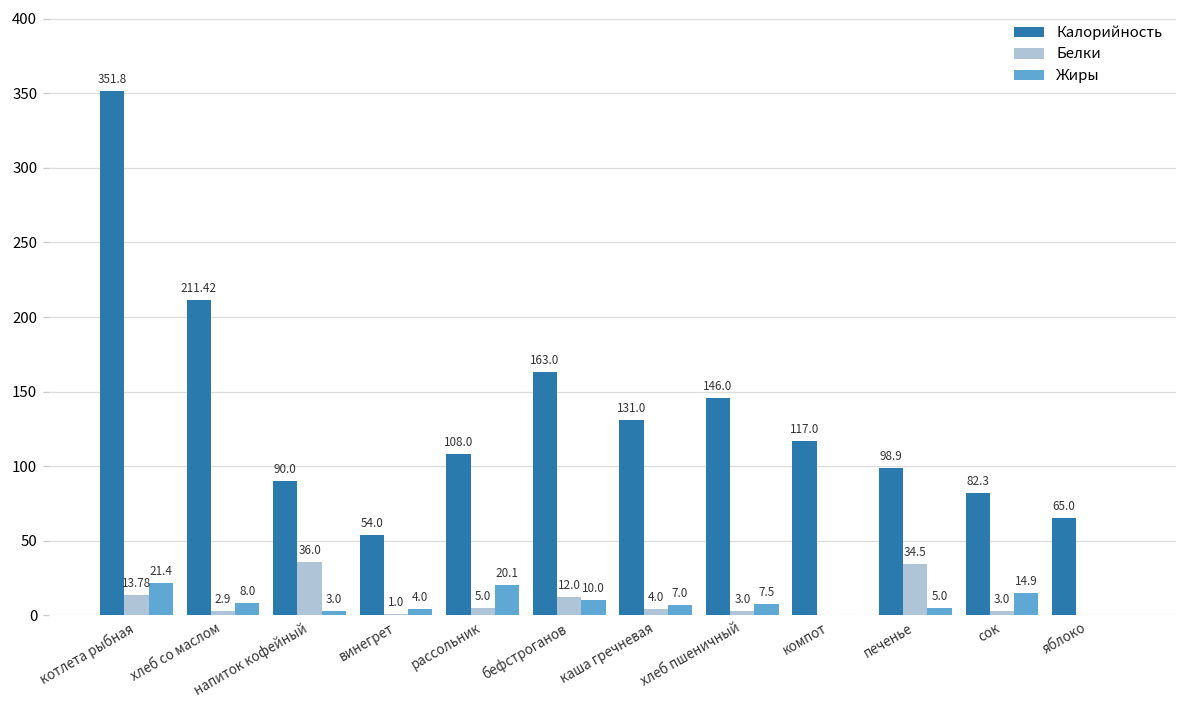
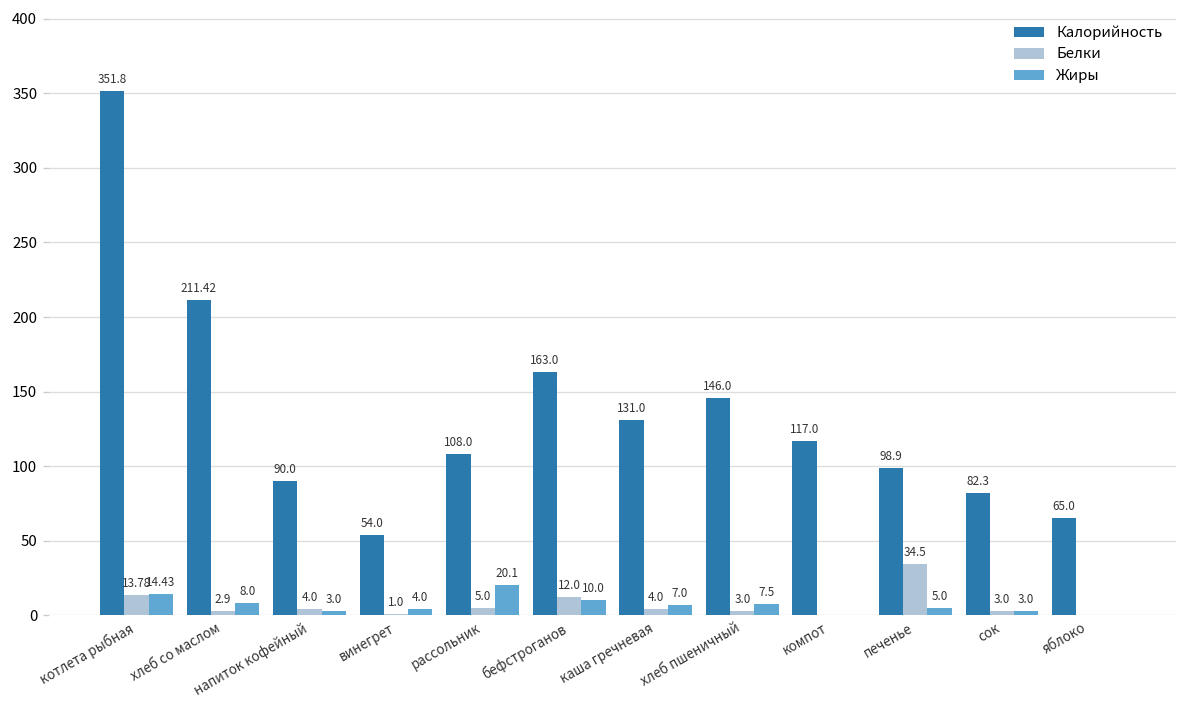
  {
    "Калорийность": {
      "котлета рыбная": 351.8,
      "хлеб со маслом": 211.42,
      "напиток кофейный": 90.0,
      "винегрет": 54.0,
      "рассольник": 108.0,
      "бефстроганов": 163.0,
      "каша гречневая": 131.0,
      "хлеб пшеничный": 146.0,
      "компот": 117.0,
      "печенье": 98.9,
      "сок": 82.3,
      "яблоко": 65.0
    },
    "Белки": {
      "котлета рыбная": 13.78,
      "хлеб со маслом": 2.9,
-     "напиток кофейный": 36.0,
+     "напиток кофейный": 4.0,
      "винегрет": 1.0,
      "рассольник": 5.0,
      "бефстроганов": 12.0,
      "каша гречневая": 4.0,
      "хлеб пшеничный": 3.0,
      "печенье": 34.5,
      "сок": 3.0
    },
    "Жиры": {
-     "котлета рыбная": 21.4,
+     "котлета рыбная": 14.43,
      "хлеб со маслом": 8.0,
      "напиток кофейный": 3.0,
      "винегрет": 4.0,
      "рассольник": 20.1,
      "бефстроганов": 10.0,
      "каша гречневая": 7.0,
      "хлеб пшеничный": 7.5,
      "печенье": 5.0,
-     "сок": 14.9
+     "сок": 3.0
    }
  }
